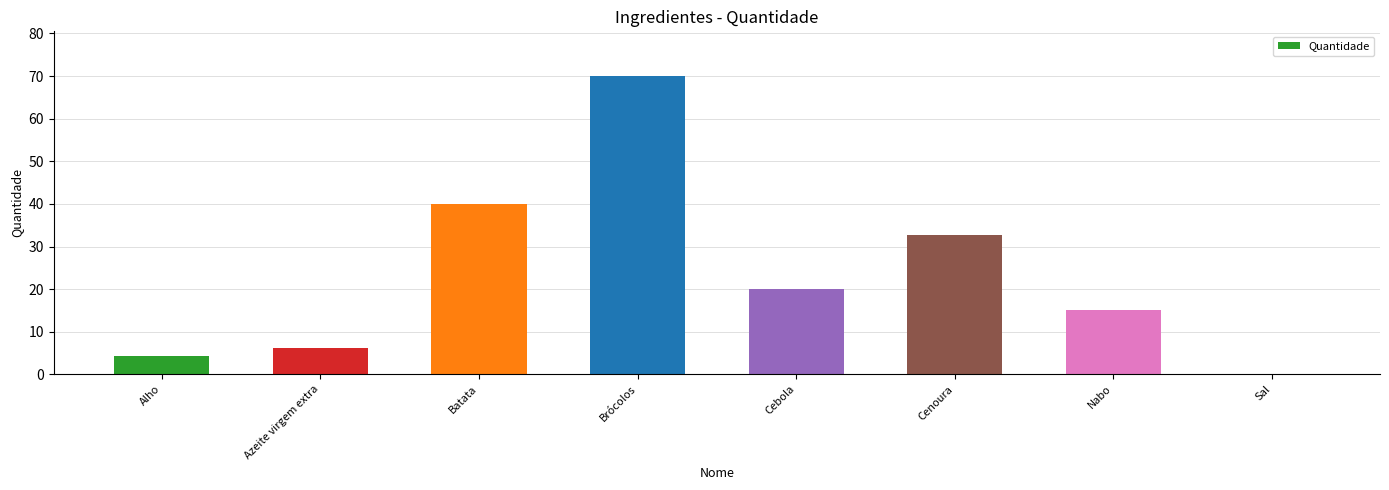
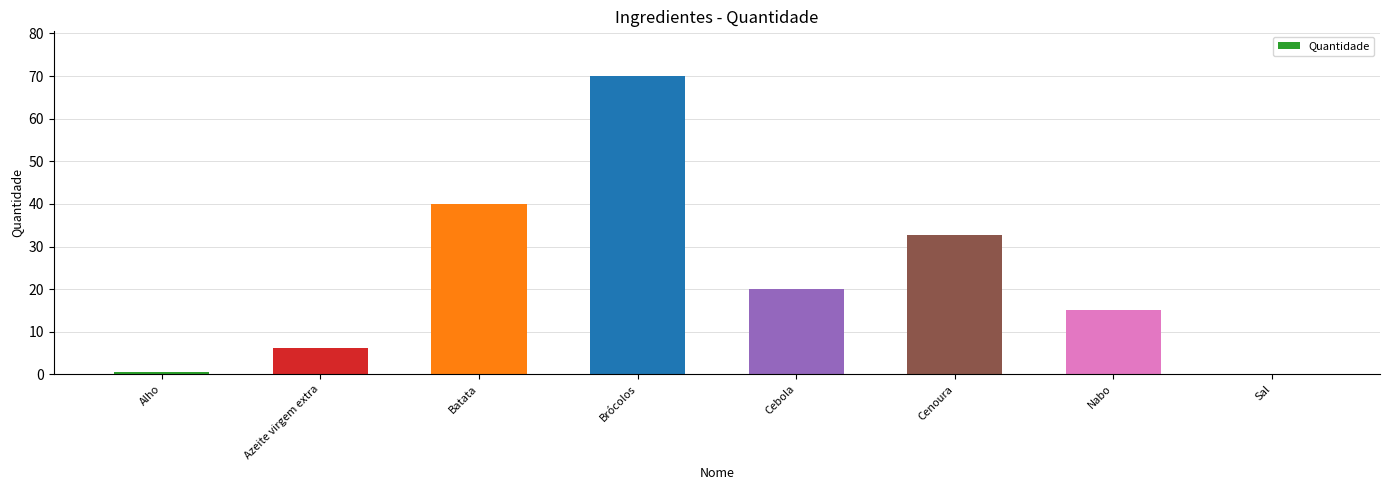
  {
-   "Alho": 4,
+   "Alho": 1,
    "Azeite virgem extra": 6,
    "Batata": 40,
    "Brócolos": 70,
    "Cebola": 20,
    "Cenoura": 33,
    "Nabo": 15
  }
